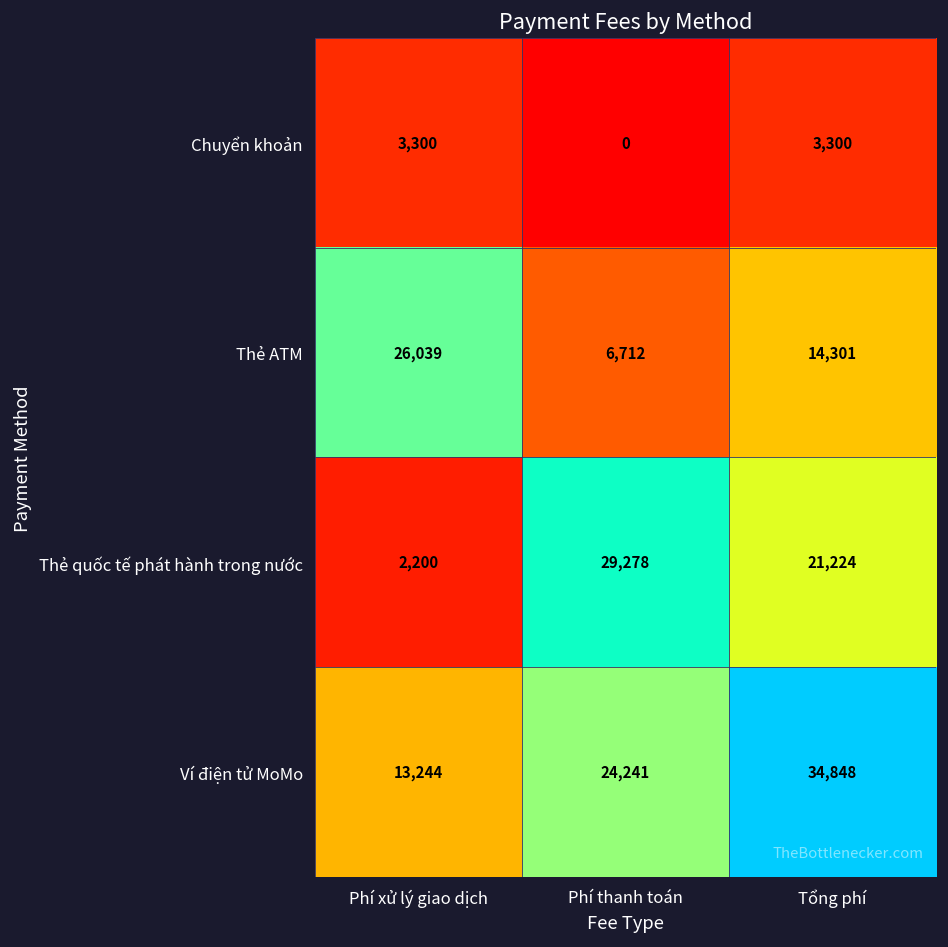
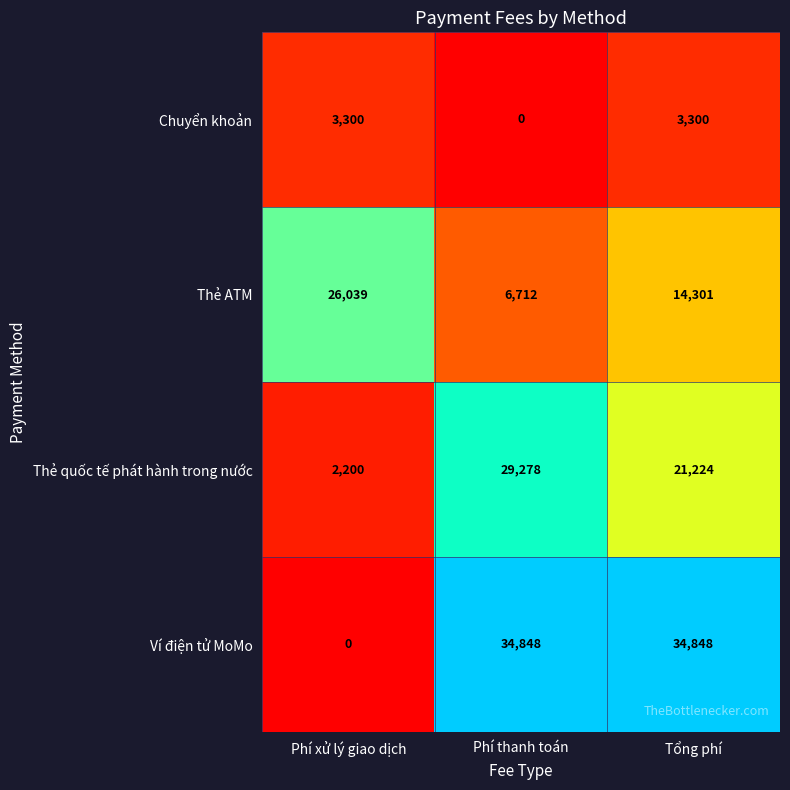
  {
    "Ví điện tử MoMo": {
-     "Phí xử lý giao dịch": "13,244",
-     "Phí thanh toán": "24,241"
+     "Phí xử lý giao dịch": "0",
+     "Phí thanh toán": "34,848"
    }
  }
